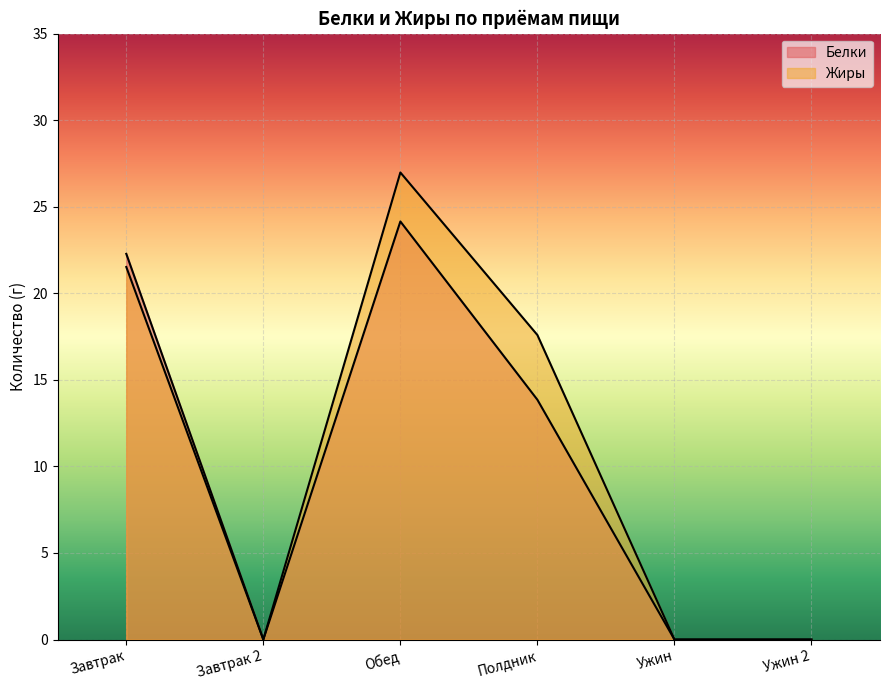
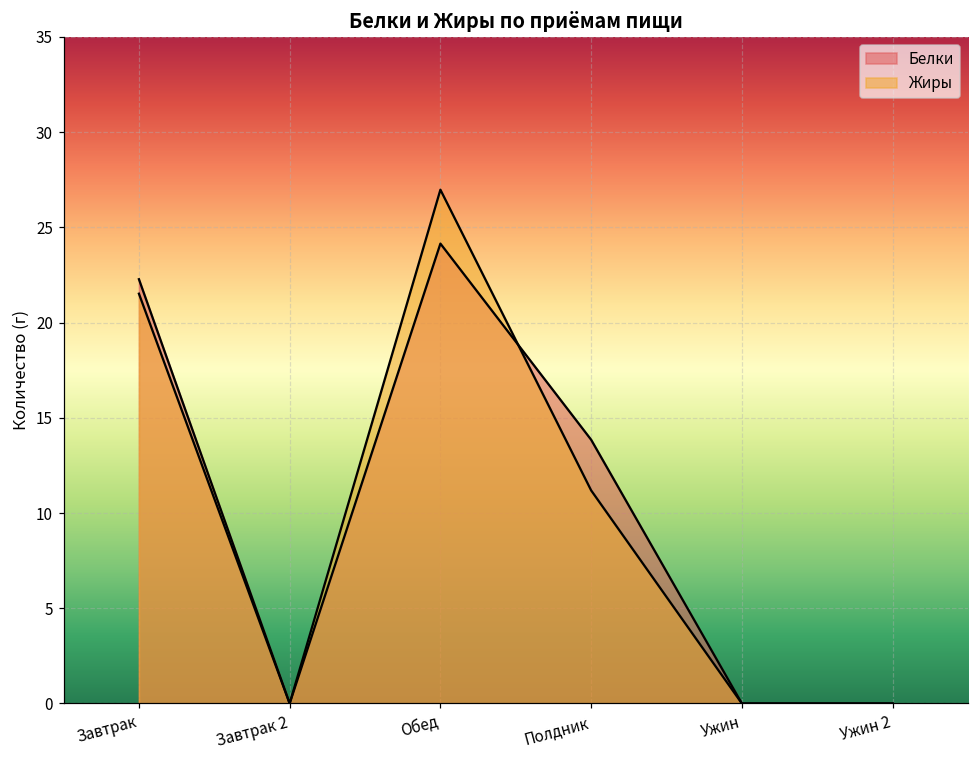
  {
    "Белки": {
      "Завтрак": 22.3,
      "Обед": 24.2,
      "Полдник": 13.9
    },
    "Жиры": {
      "Завтрак": 21.5,
      "Обед": 27.0,
-     "Полдник": 17.6
+     "Полдник": 11.2
    }
  }
